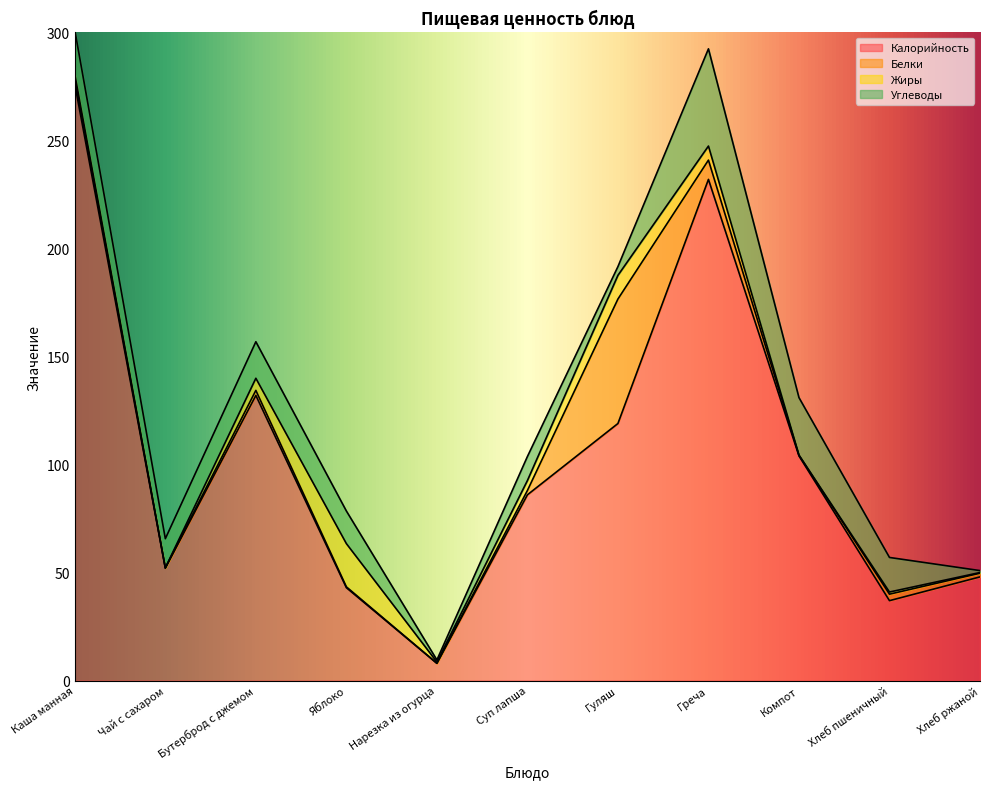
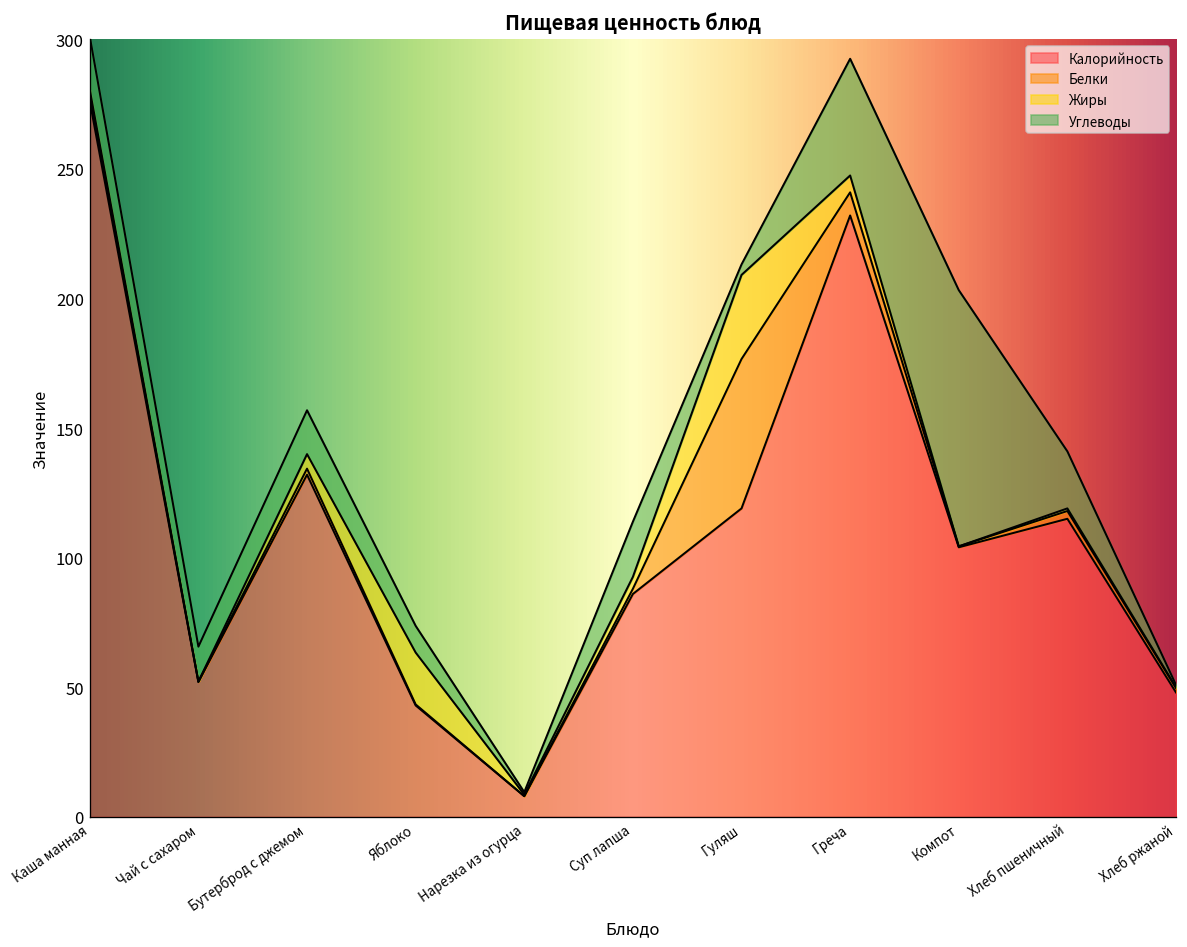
  {
    "Калорийность": {
      "Каша манная": 276,
      "Бутерброд с джемом": 132,
      "Суп лапша": 86,
      "Гуляш": 119,
      "Греча": 232,
-     "Хлеб пшеничный": 37,
+     "Хлеб пшеничный": 115,
      "Хлеб ржаной": 48
    },
    "Белки": {
      "Каша манная": 3,
      "Бутерброд с джемом": 2,
      "Суп лапша": 2,
      "Гуляш": 58,
      "Греча": 9
    },
    "Жиры": {
      "Каша манная": 2,
      "Бутерброд с джемом": 6,
      "Яблоко": 20,
      "Суп лапша": 5,
-     "Гуляш": 11,
+     "Гуляш": 32,
      "Греча": 7
    },
    "Углеводы": {
      "Чай с сахаром": 14,
      "Бутерброд с джемом": 17,
-     "Яблоко": 15,
-     "Суп лапша": 11,
+     "Яблоко": 10,
+     "Суп лапша": 21,
      "Гуляш": 4,
      "Греча": 45,
-     "Компот": 27,
-     "Хлеб пшеничный": 16
+     "Компот": 99,
+     "Хлеб пшеничный": 22
    }
  }
